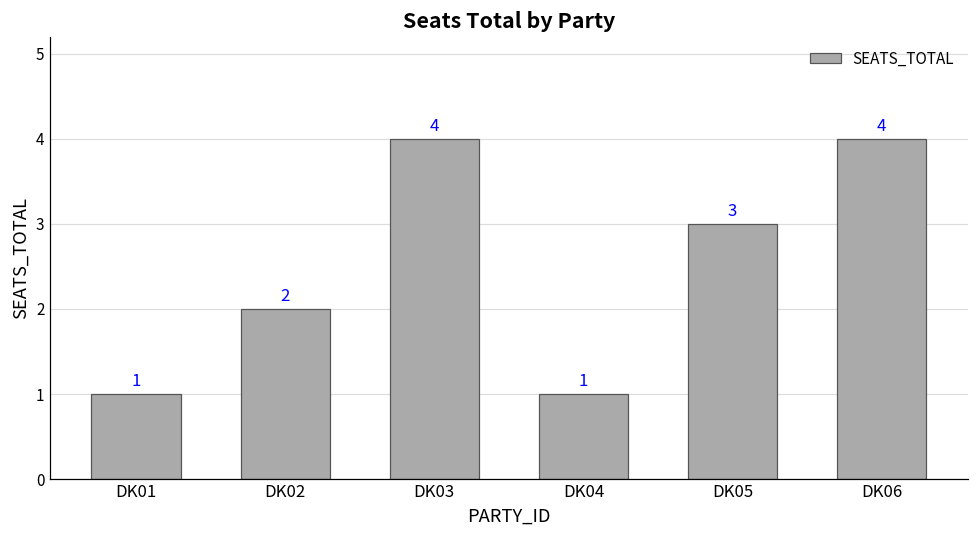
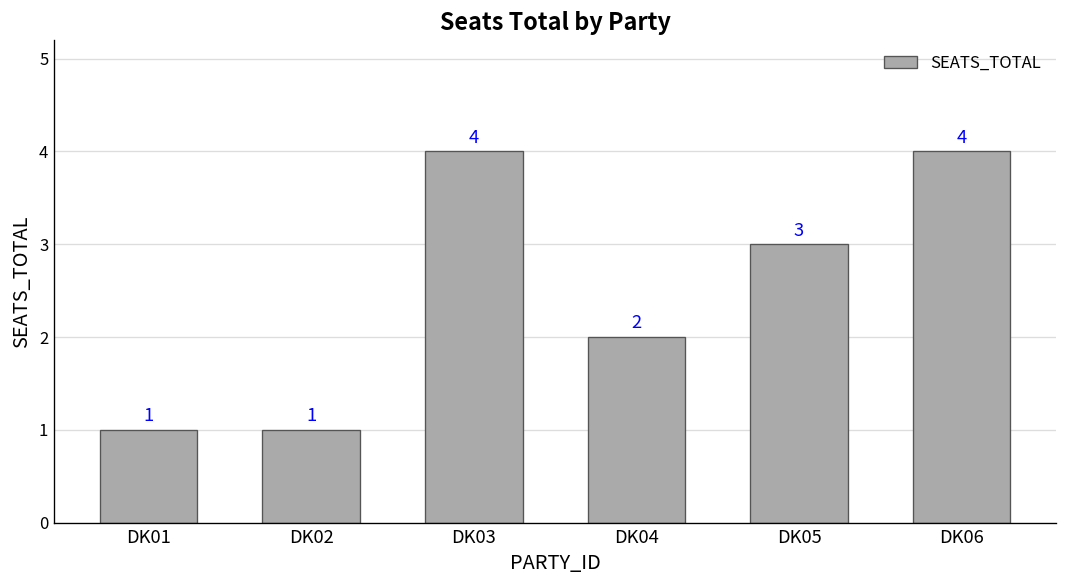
  {
    "DK01": 1,
-   "DK02": 2,
+   "DK02": 1,
    "DK03": 4,
-   "DK04": 1,
+   "DK04": 2,
    "DK05": 3,
    "DK06": 4
  }
